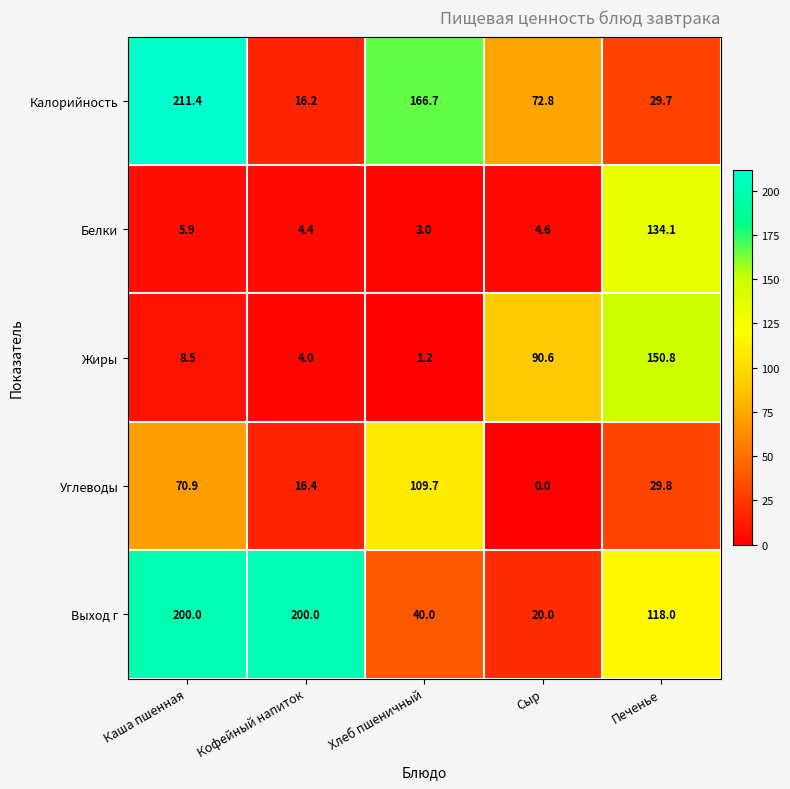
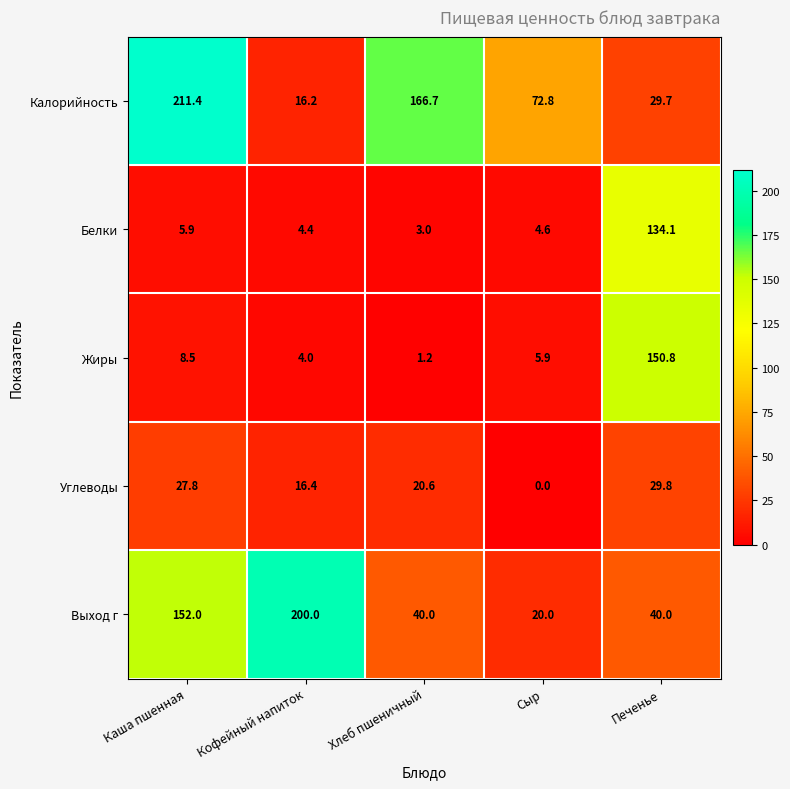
  {
    "Калорийность": {
      "Каша пшенная": 211.4,
      "Кофейный напиток": 16.2,
      "Хлеб пшеничный": 166.7,
      "Сыр": 72.8,
      "Печенье": 29.7
    },
    "Белки": {
      "Каша пшенная": 5.9,
      "Кофейный напиток": 4.4,
      "Хлеб пшеничный": 3.0,
      "Сыр": 4.6,
      "Печенье": 134.1
    },
    "Жиры": {
      "Каша пшенная": 8.5,
      "Кофейный напиток": 4.0,
      "Хлеб пшеничный": 1.2,
-     "Сыр": 90.6,
+     "Сыр": 5.9,
      "Печенье": 150.8
    },
    "Углеводы": {
-     "Каша пшенная": 70.9,
+     "Каша пшенная": 27.8,
      "Кофейный напиток": 16.4,
-     "Хлеб пшеничный": 109.7,
+     "Хлеб пшеничный": 20.6,
      "Сыр": 0.0,
      "Печенье": 29.8
    },
    "Выход г": {
-     "Каша пшенная": 200.0,
+     "Каша пшенная": 152.0,
      "Кофейный напиток": 200.0,
      "Хлеб пшеничный": 40.0,
      "Сыр": 20.0,
-     "Печенье": 118.0
+     "Печенье": 40.0
    }
  }
